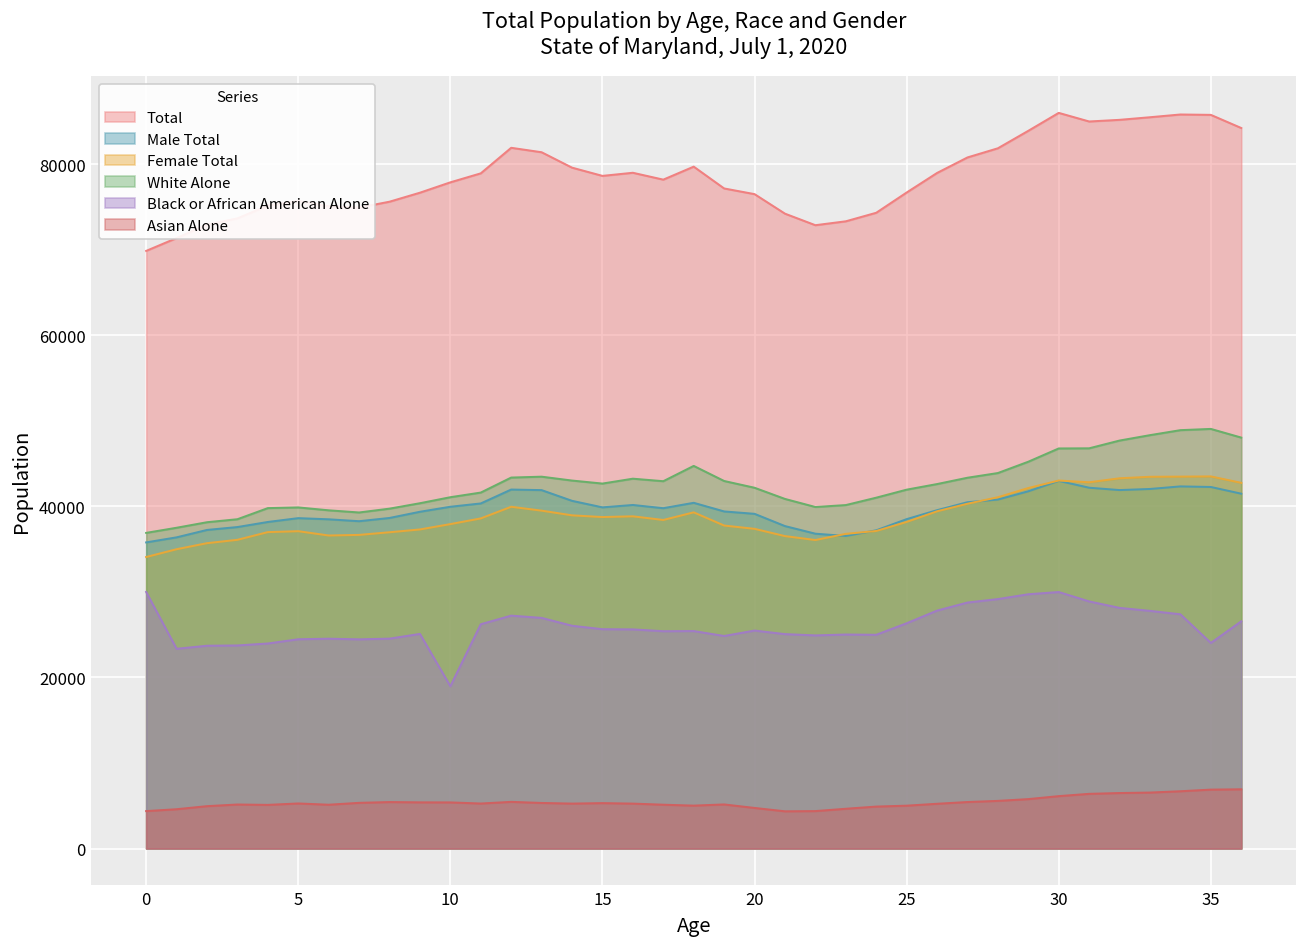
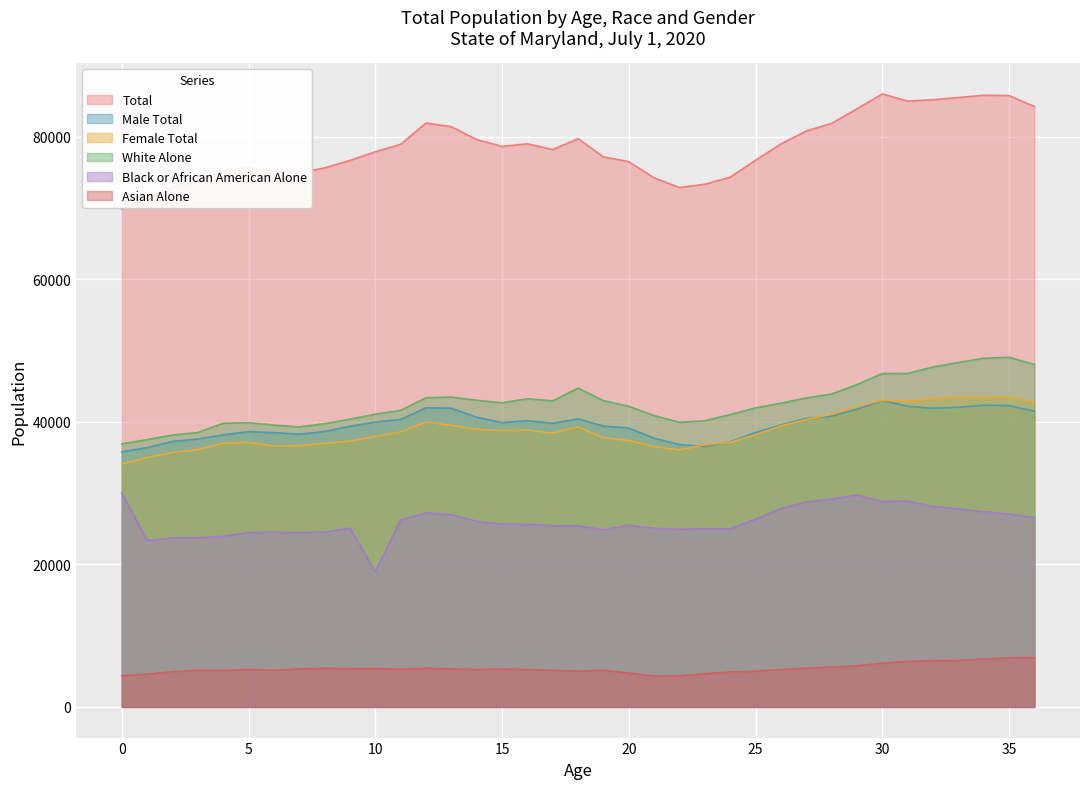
  {
    "Black or African American Alone": {
      "0": 30000,
      "5": 24000,
      "10": 19000,
      "15": 26000,
      "20": 25000,
      "25": 26000,
-     "30": 30000,
-     "35": 24000
+     "30": 29000,
+     "35": 27000
    }
  }
